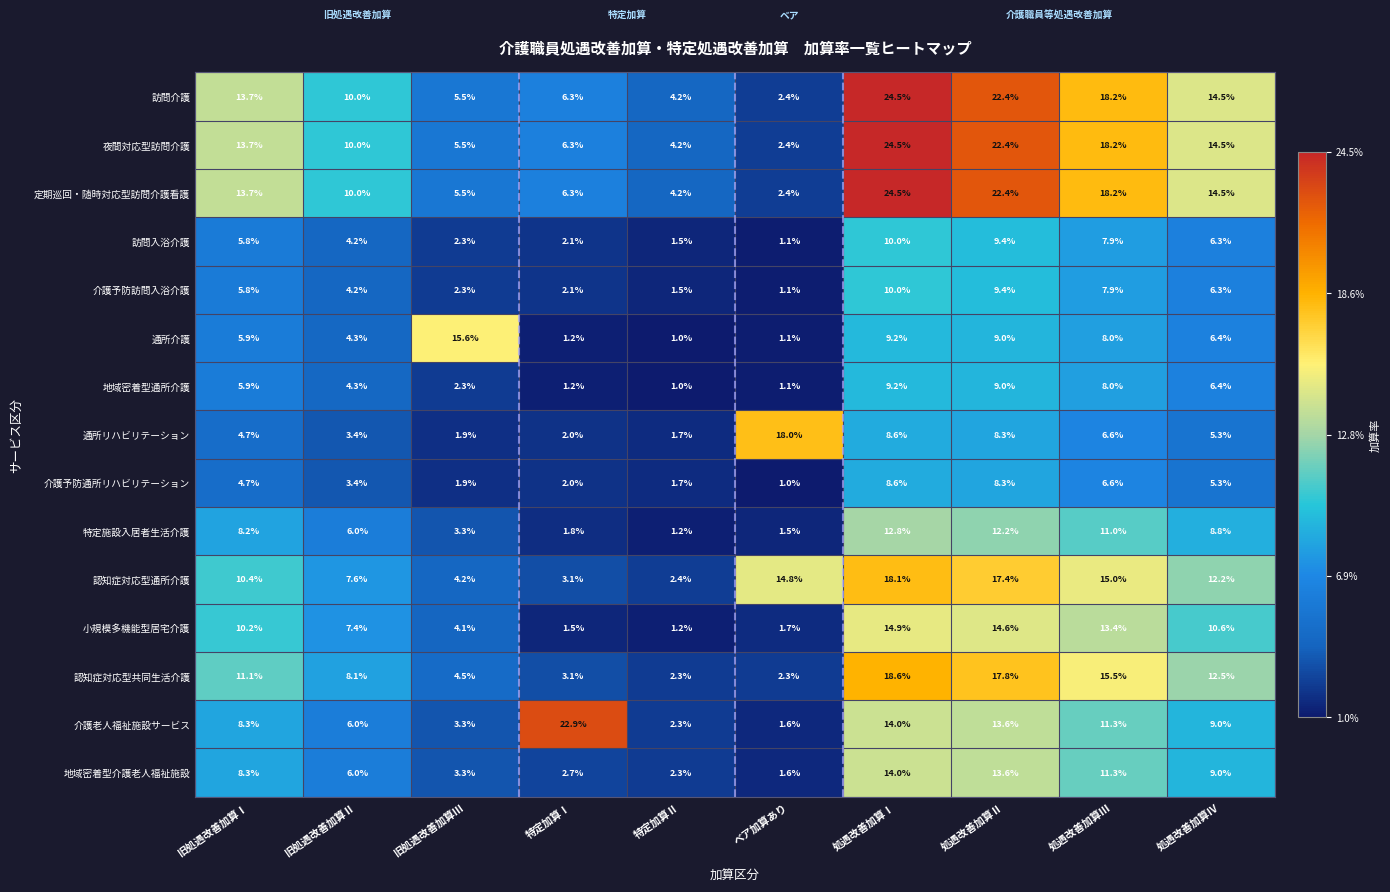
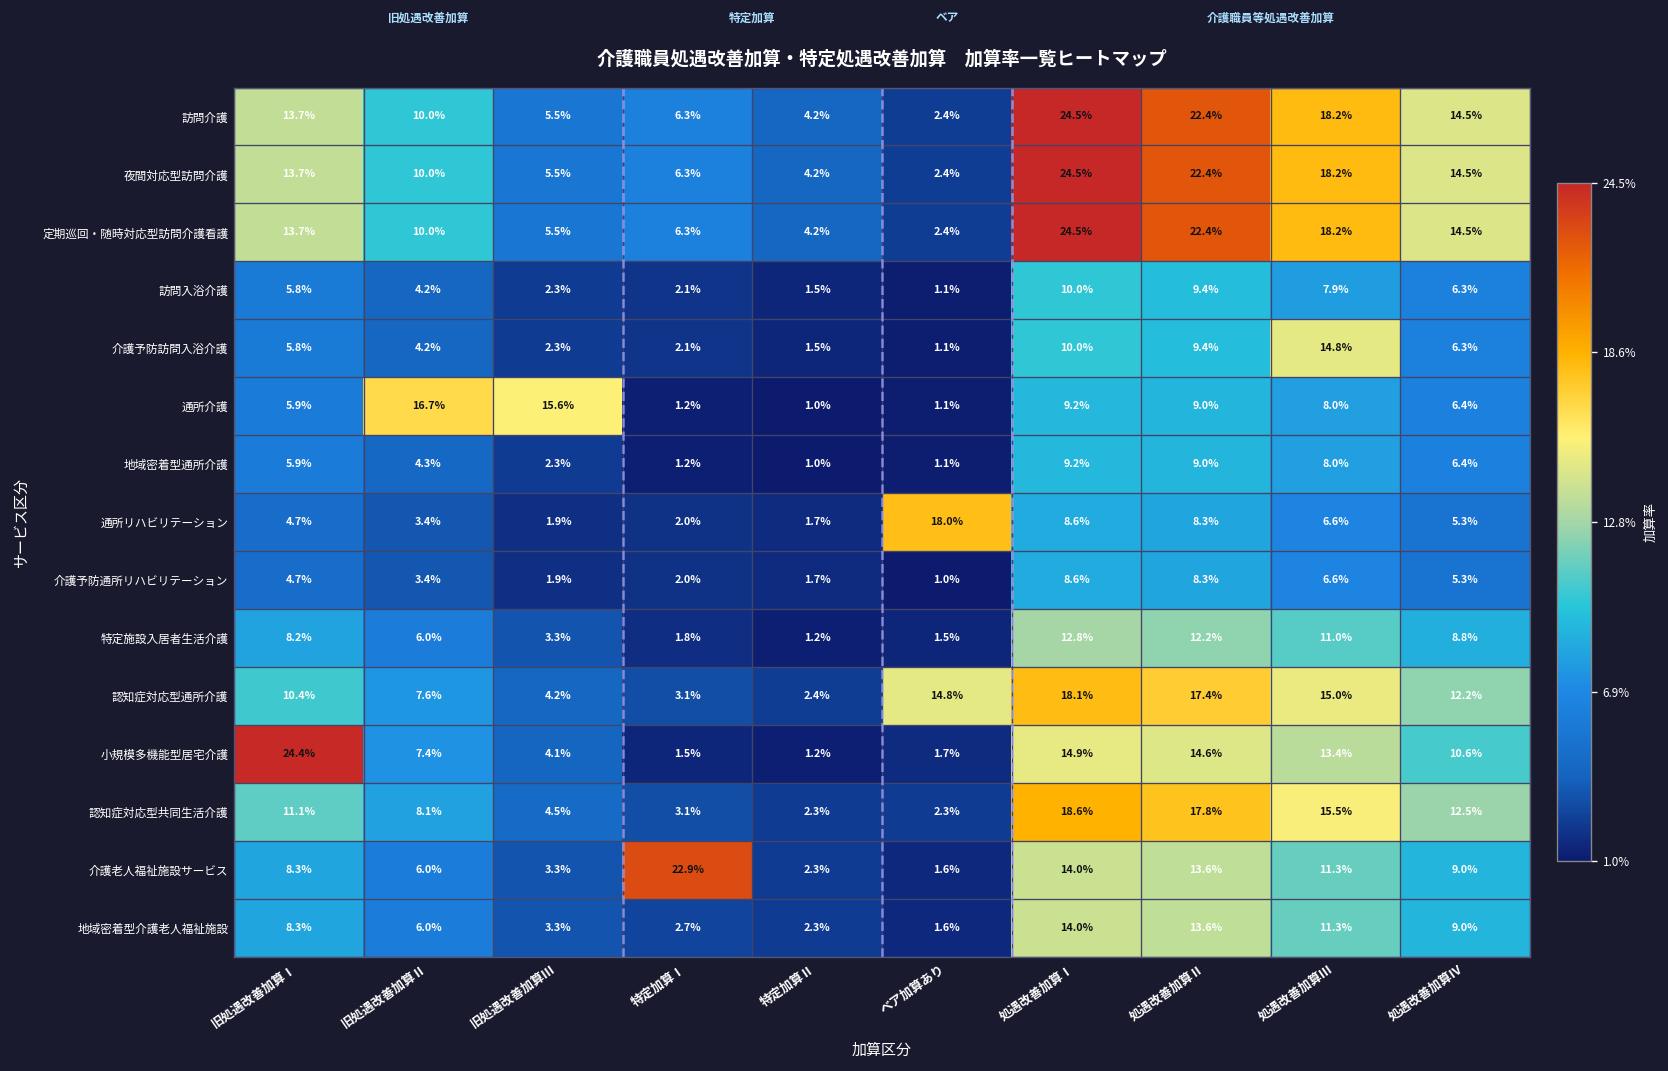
  {
    "訪問介護": {
      "旧処遇改善加算Ⅰ": "13.7%",
      "旧処遇改善加算Ⅱ": "10.0%",
      "旧処遇改善加算Ⅲ": "5.5%",
      "特定加算Ⅰ": "6.3%",
      "特定加算Ⅱ": "4.2%",
      "ベア加算あり": "2.4%",
      "処遇改善加算Ⅰ": "24.5%",
      "処遇改善加算Ⅱ": "22.4%",
      "処遇改善加算Ⅲ": "18.2%",
      "処遇改善加算Ⅳ": "14.5%"
    },
    "夜間対応型訪問介護": {
      "旧処遇改善加算Ⅰ": "13.7%",
      "旧処遇改善加算Ⅱ": "10.0%",
      "旧処遇改善加算Ⅲ": "5.5%",
      "特定加算Ⅰ": "6.3%",
      "特定加算Ⅱ": "4.2%",
      "ベア加算あり": "2.4%",
      "処遇改善加算Ⅰ": "24.5%",
      "処遇改善加算Ⅱ": "22.4%",
      "処遇改善加算Ⅲ": "18.2%",
      "処遇改善加算Ⅳ": "14.5%"
    },
    "定期巡回・随時対応型訪問介護看護": {
      "旧処遇改善加算Ⅰ": "13.7%",
      "旧処遇改善加算Ⅱ": "10.0%",
      "旧処遇改善加算Ⅲ": "5.5%",
      "特定加算Ⅰ": "6.3%",
      "特定加算Ⅱ": "4.2%",
      "ベア加算あり": "2.4%",
      "処遇改善加算Ⅰ": "24.5%",
      "処遇改善加算Ⅱ": "22.4%",
      "処遇改善加算Ⅲ": "18.2%",
      "処遇改善加算Ⅳ": "14.5%"
    },
    "訪問入浴介護": {
      "旧処遇改善加算Ⅰ": "5.8%",
      "旧処遇改善加算Ⅱ": "4.2%",
      "旧処遇改善加算Ⅲ": "2.3%",
      "特定加算Ⅰ": "2.1%",
      "特定加算Ⅱ": "1.5%",
      "ベア加算あり": "1.1%",
      "処遇改善加算Ⅰ": "10.0%",
      "処遇改善加算Ⅱ": "9.4%",
      "処遇改善加算Ⅲ": "7.9%",
      "処遇改善加算Ⅳ": "6.3%"
    },
    "介護予防訪問入浴介護": {
      "旧処遇改善加算Ⅰ": "5.8%",
      "旧処遇改善加算Ⅱ": "4.2%",
      "旧処遇改善加算Ⅲ": "2.3%",
      "特定加算Ⅰ": "2.1%",
      "特定加算Ⅱ": "1.5%",
      "ベア加算あり": "1.1%",
      "処遇改善加算Ⅰ": "10.0%",
      "処遇改善加算Ⅱ": "9.4%",
-     "処遇改善加算Ⅲ": "7.9%",
+     "処遇改善加算Ⅲ": "14.8%",
      "処遇改善加算Ⅳ": "6.3%"
    },
    "通所介護": {
      "旧処遇改善加算Ⅰ": "5.9%",
-     "旧処遇改善加算Ⅱ": "4.3%",
+     "旧処遇改善加算Ⅱ": "16.7%",
      "旧処遇改善加算Ⅲ": "15.6%",
      "特定加算Ⅰ": "1.2%",
      "特定加算Ⅱ": "1.0%",
      "ベア加算あり": "1.1%",
      "処遇改善加算Ⅰ": "9.2%",
      "処遇改善加算Ⅱ": "9.0%",
      "処遇改善加算Ⅲ": "8.0%",
      "処遇改善加算Ⅳ": "6.4%"
    },
    "地域密着型通所介護": {
      "旧処遇改善加算Ⅰ": "5.9%",
      "旧処遇改善加算Ⅱ": "4.3%",
      "旧処遇改善加算Ⅲ": "2.3%",
      "特定加算Ⅰ": "1.2%",
      "特定加算Ⅱ": "1.0%",
      "ベア加算あり": "1.1%",
      "処遇改善加算Ⅰ": "9.2%",
      "処遇改善加算Ⅱ": "9.0%",
      "処遇改善加算Ⅲ": "8.0%",
      "処遇改善加算Ⅳ": "6.4%"
    },
    "通所リハビリテーション": {
      "旧処遇改善加算Ⅰ": "4.7%",
      "旧処遇改善加算Ⅱ": "3.4%",
      "旧処遇改善加算Ⅲ": "1.9%",
      "特定加算Ⅰ": "2.0%",
      "特定加算Ⅱ": "1.7%",
      "ベア加算あり": "18.0%",
      "処遇改善加算Ⅰ": "8.6%",
      "処遇改善加算Ⅱ": "8.3%",
      "処遇改善加算Ⅲ": "6.6%",
      "処遇改善加算Ⅳ": "5.3%"
    },
    "介護予防通所リハビリテーション": {
      "旧処遇改善加算Ⅰ": "4.7%",
      "旧処遇改善加算Ⅱ": "3.4%",
      "旧処遇改善加算Ⅲ": "1.9%",
      "特定加算Ⅰ": "2.0%",
      "特定加算Ⅱ": "1.7%",
      "ベア加算あり": "1.0%",
      "処遇改善加算Ⅰ": "8.6%",
      "処遇改善加算Ⅱ": "8.3%",
      "処遇改善加算Ⅲ": "6.6%",
      "処遇改善加算Ⅳ": "5.3%"
    },
    "特定施設入居者生活介護": {
      "旧処遇改善加算Ⅰ": "8.2%",
      "旧処遇改善加算Ⅱ": "6.0%",
      "旧処遇改善加算Ⅲ": "3.3%",
      "特定加算Ⅰ": "1.8%",
      "特定加算Ⅱ": "1.2%",
      "ベア加算あり": "1.5%",
      "処遇改善加算Ⅰ": "12.8%",
      "処遇改善加算Ⅱ": "12.2%",
      "処遇改善加算Ⅲ": "11.0%",
      "処遇改善加算Ⅳ": "8.8%"
    },
    "認知症対応型通所介護": {
      "旧処遇改善加算Ⅰ": "10.4%",
      "旧処遇改善加算Ⅱ": "7.6%",
      "旧処遇改善加算Ⅲ": "4.2%",
      "特定加算Ⅰ": "3.1%",
      "特定加算Ⅱ": "2.4%",
      "ベア加算あり": "14.8%",
      "処遇改善加算Ⅰ": "18.1%",
      "処遇改善加算Ⅱ": "17.4%",
      "処遇改善加算Ⅲ": "15.0%",
      "処遇改善加算Ⅳ": "12.2%"
    },
    "小規模多機能型居宅介護": {
-     "旧処遇改善加算Ⅰ": "10.2%",
+     "旧処遇改善加算Ⅰ": "24.4%",
      "旧処遇改善加算Ⅱ": "7.4%",
      "旧処遇改善加算Ⅲ": "4.1%",
      "特定加算Ⅰ": "1.5%",
      "特定加算Ⅱ": "1.2%",
      "ベア加算あり": "1.7%",
      "処遇改善加算Ⅰ": "14.9%",
      "処遇改善加算Ⅱ": "14.6%",
      "処遇改善加算Ⅲ": "13.4%",
      "処遇改善加算Ⅳ": "10.6%"
    },
    "認知症対応型共同生活介護": {
      "旧処遇改善加算Ⅰ": "11.1%",
      "旧処遇改善加算Ⅱ": "8.1%",
      "旧処遇改善加算Ⅲ": "4.5%",
      "特定加算Ⅰ": "3.1%",
      "特定加算Ⅱ": "2.3%",
      "ベア加算あり": "2.3%",
      "処遇改善加算Ⅰ": "18.6%",
      "処遇改善加算Ⅱ": "17.8%",
      "処遇改善加算Ⅲ": "15.5%",
      "処遇改善加算Ⅳ": "12.5%"
    },
    "介護老人福祉施設サービス": {
      "旧処遇改善加算Ⅰ": "8.3%",
      "旧処遇改善加算Ⅱ": "6.0%",
      "旧処遇改善加算Ⅲ": "3.3%",
      "特定加算Ⅰ": "22.9%",
      "特定加算Ⅱ": "2.3%",
      "ベア加算あり": "1.6%",
      "処遇改善加算Ⅰ": "14.0%",
      "処遇改善加算Ⅱ": "13.6%",
      "処遇改善加算Ⅲ": "11.3%",
      "処遇改善加算Ⅳ": "9.0%"
    },
    "地域密着型介護老人福祉施設": {
      "旧処遇改善加算Ⅰ": "8.3%",
      "旧処遇改善加算Ⅱ": "6.0%",
      "旧処遇改善加算Ⅲ": "3.3%",
      "特定加算Ⅰ": "2.7%",
      "特定加算Ⅱ": "2.3%",
      "ベア加算あり": "1.6%",
      "処遇改善加算Ⅰ": "14.0%",
      "処遇改善加算Ⅱ": "13.6%",
      "処遇改善加算Ⅲ": "11.3%",
      "処遇改善加算Ⅳ": "9.0%"
    }
  }
